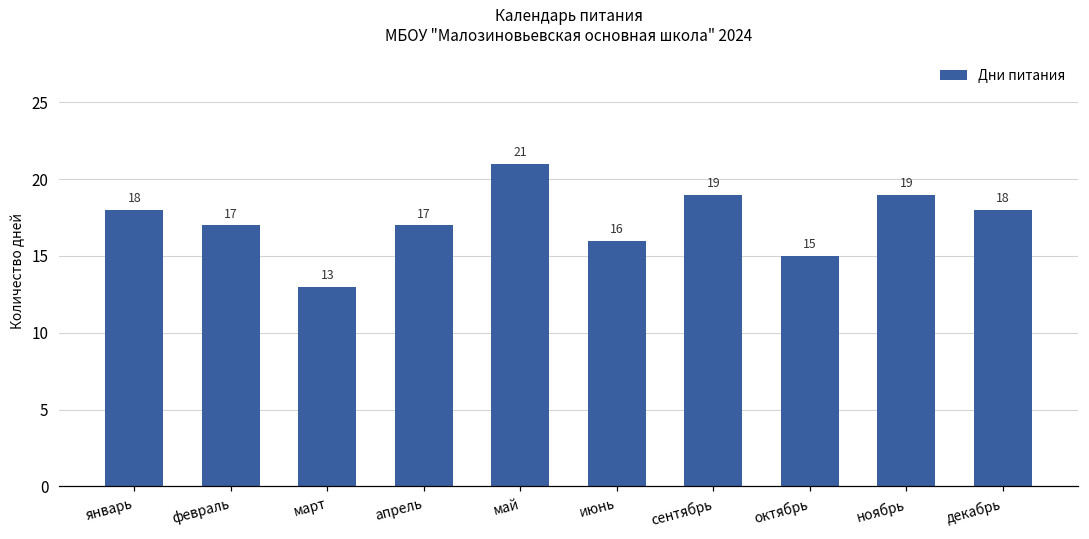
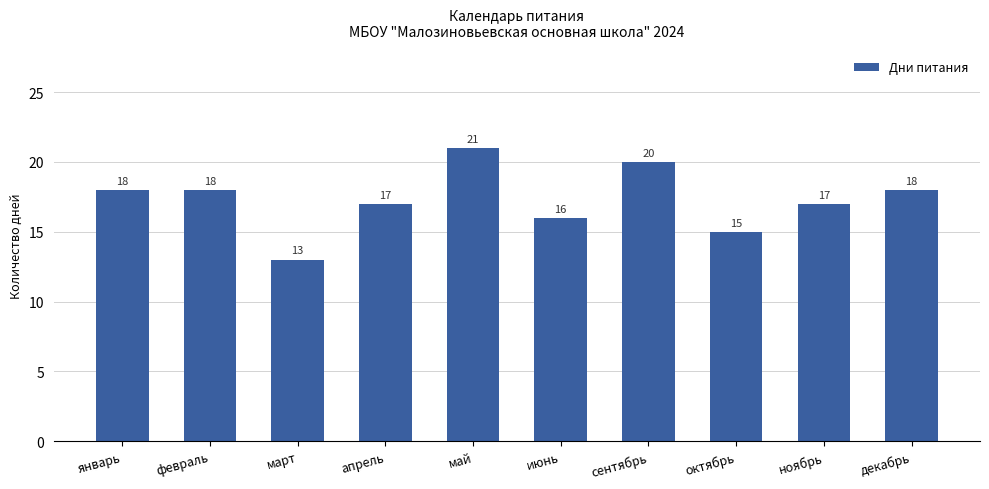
  {
    "январь": 18,
-   "февраль": 17,
+   "февраль": 18,
    "март": 13,
    "апрель": 17,
    "май": 21,
    "июнь": 16,
-   "сентябрь": 19,
+   "сентябрь": 20,
    "октябрь": 15,
-   "ноябрь": 19,
+   "ноябрь": 17,
    "декабрь": 18
  }
